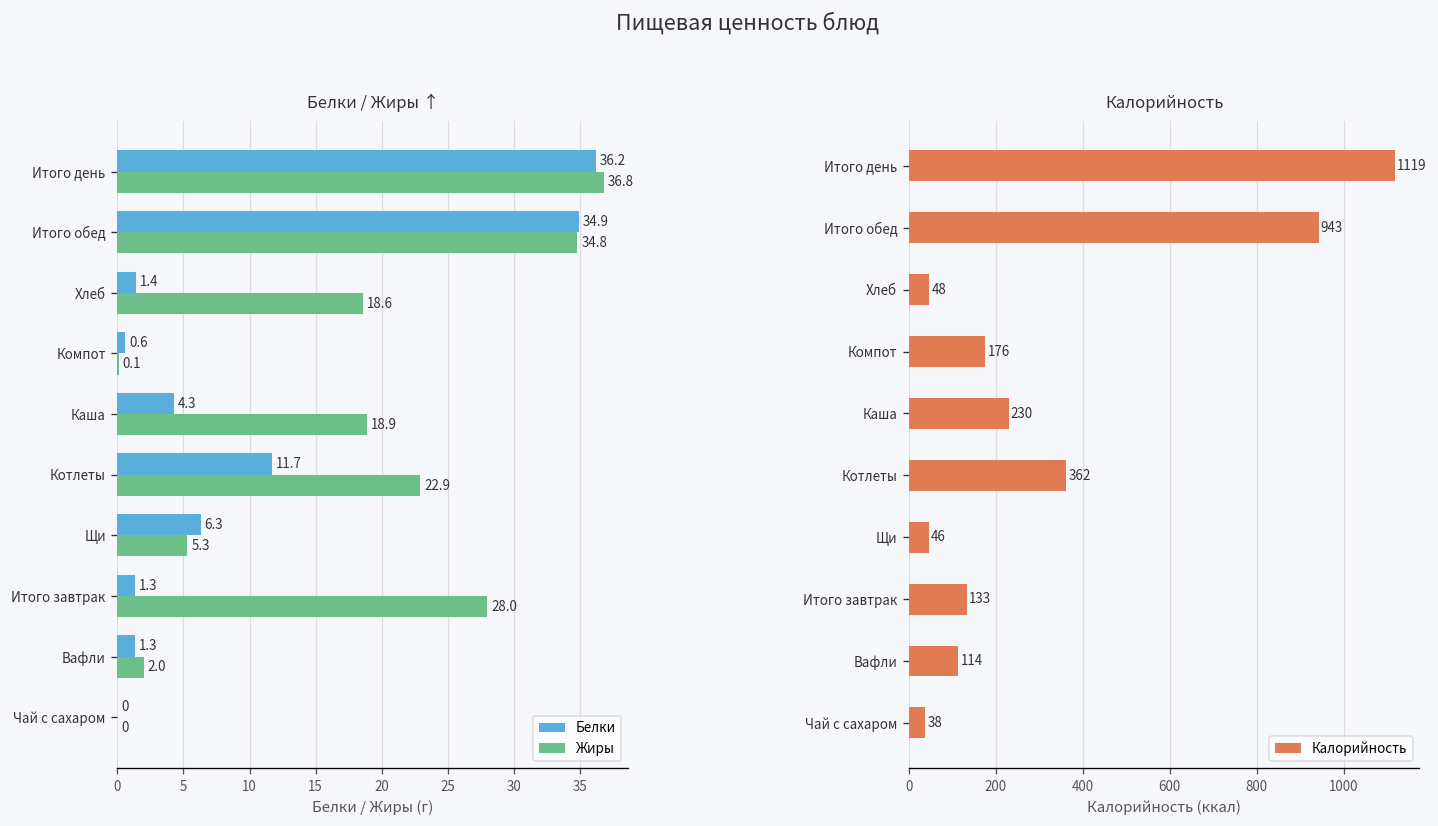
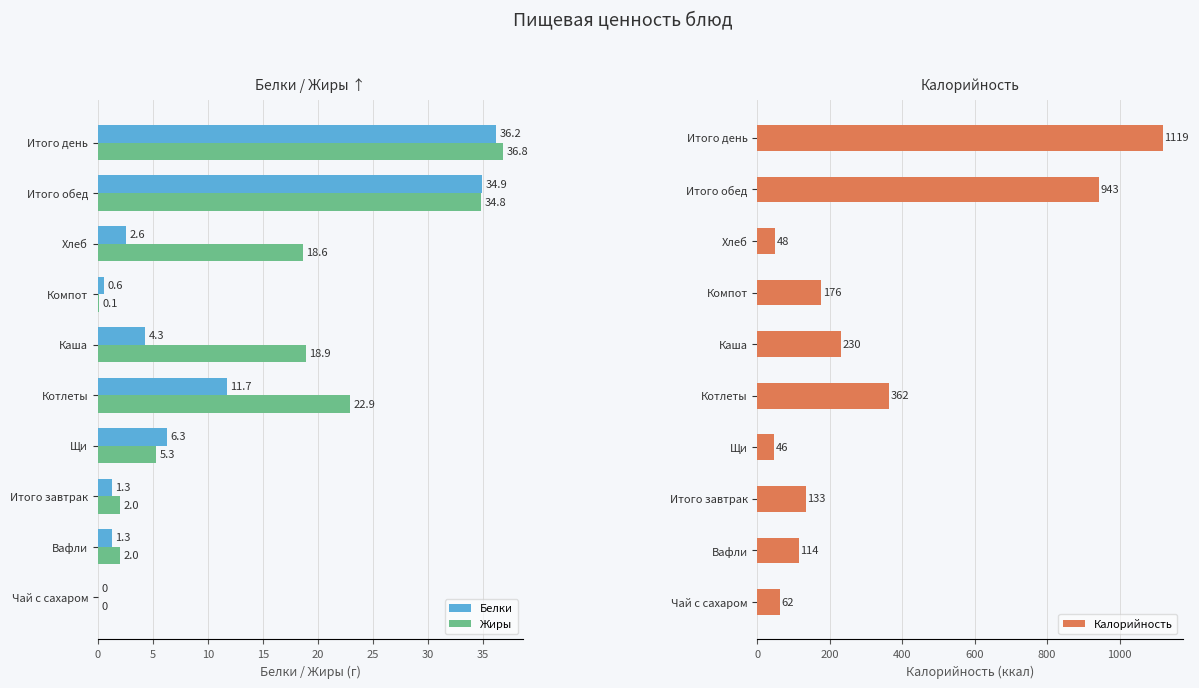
  {
    "Белки / Жиры ↑": {
      "Белки": {
        "Итого день": 36.2,
        "Итого обед": 34.9,
-       "Хлеб": 1.4,
+       "Хлеб": 2.6,
        "Компот": 0.6,
        "Каша": 4.3,
        "Котлеты": 11.7,
        "Щи": 6.3,
        "Итого завтрак": 1.3,
        "Вафли": 1.3,
        "Чай с сахаром": 0
      },
      "Жиры": {
        "Итого день": 36.8,
        "Итого обед": 34.8,
        "Хлеб": 18.6,
        "Компот": 0.1,
        "Каша": 18.9,
        "Котлеты": 22.9,
        "Щи": 5.3,
-       "Итого завтрак": 28.0,
+       "Итого завтрак": 2.0,
        "Вафли": 2.0,
        "Чай с сахаром": 0
      }
    },
    "Калорийность": {
      "Итого день": 1119,
      "Итого обед": 943,
      "Хлеб": 48,
      "Компот": 176,
      "Каша": 230,
      "Котлеты": 362,
      "Щи": 46,
      "Итого завтрак": 133,
      "Вафли": 114,
-     "Чай с сахаром": 38
+     "Чай с сахаром": 62
    }
  }
